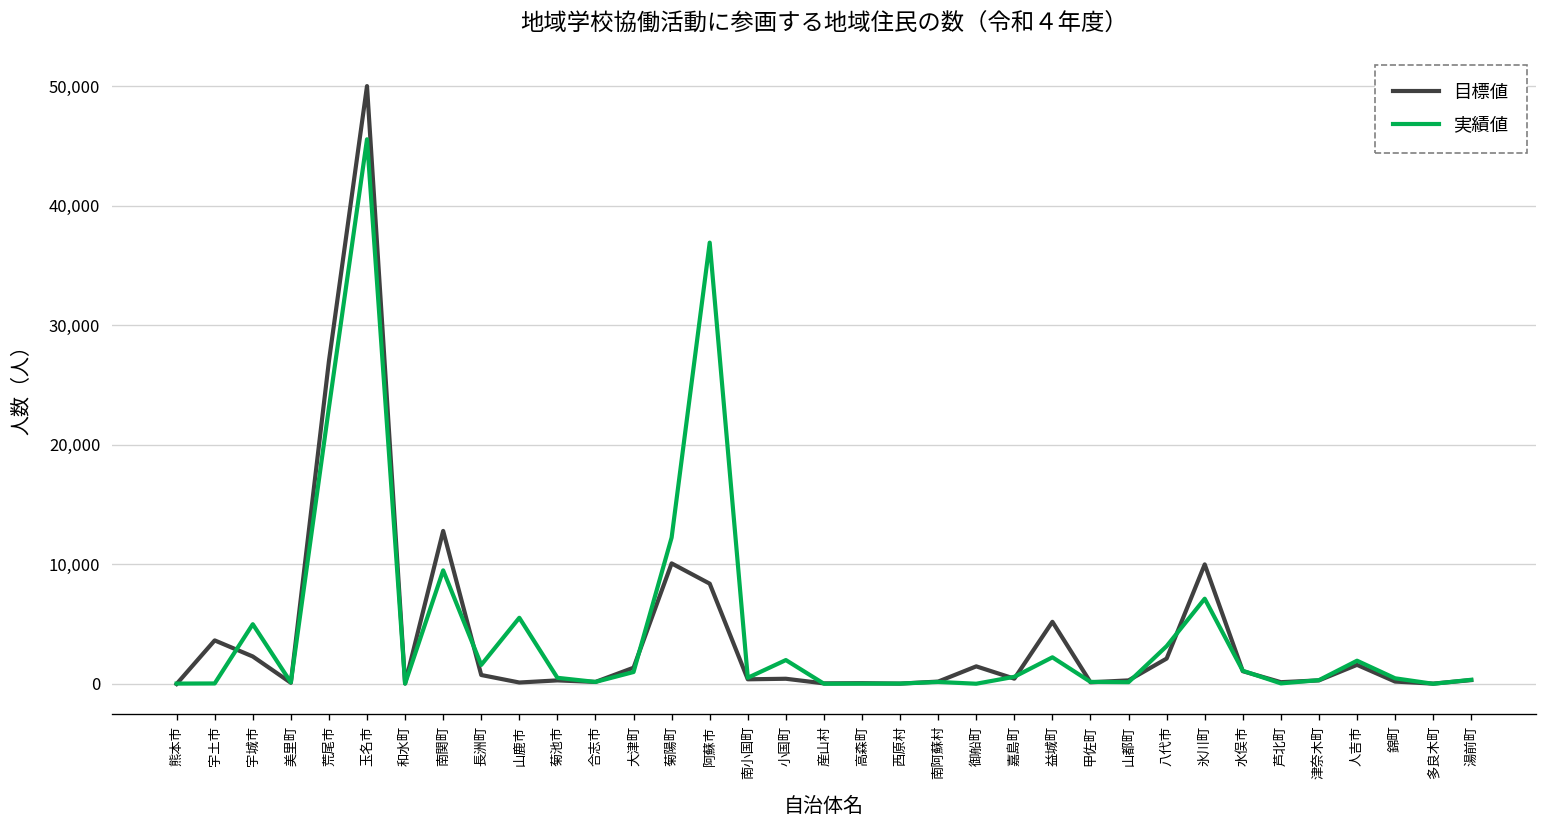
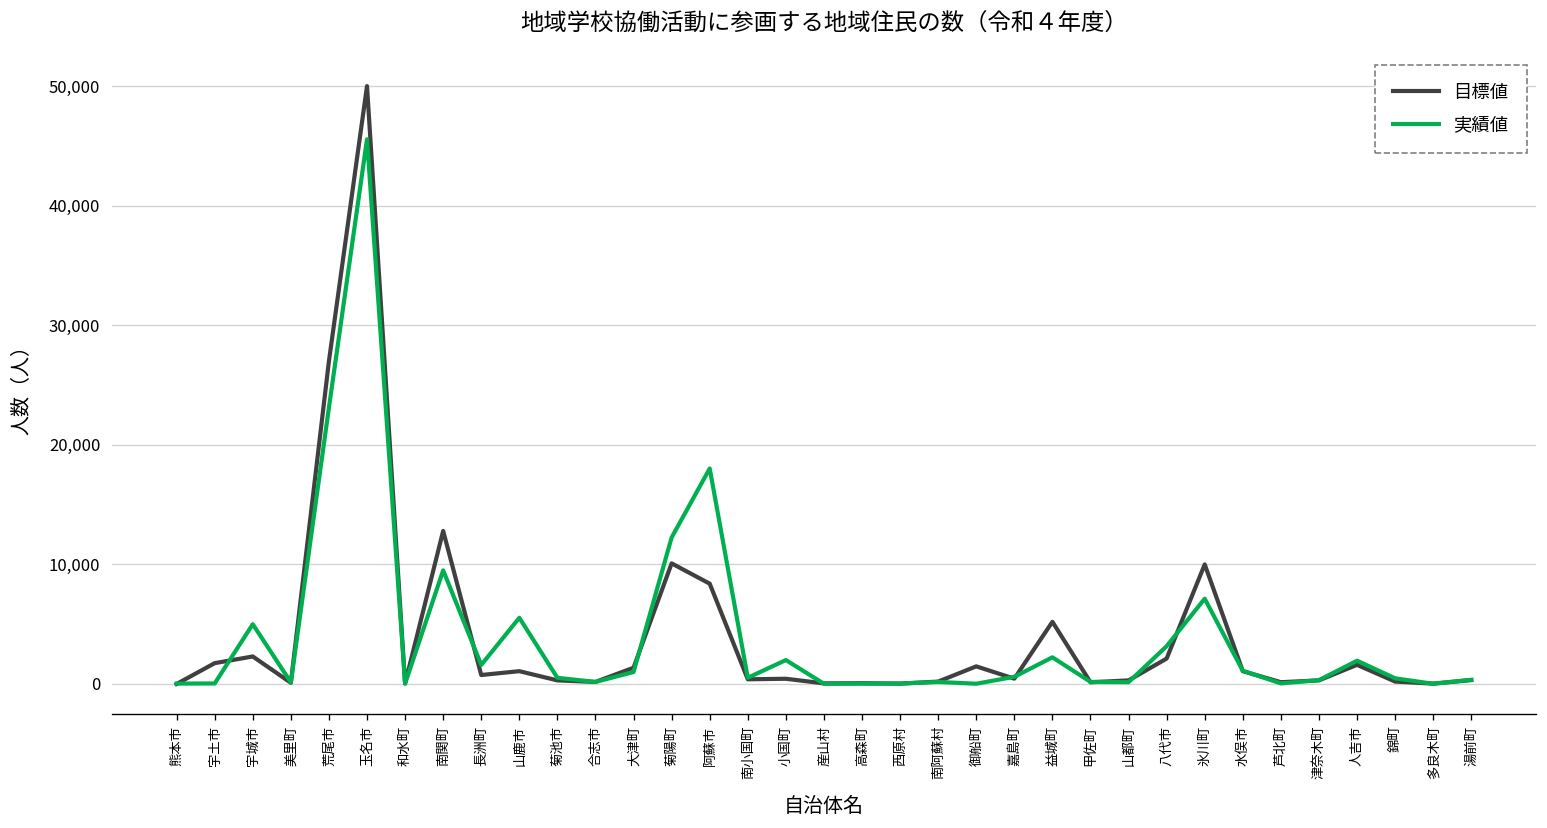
  {
    "目標値": {
-     "宇土市": "4,000",
+     "宇土市": "2,000",
      "宇城市": "2,000",
      "荒尾市": "27,000",
      "玉名市": "50,000",
      "南関町": "13,000",
      "長洲町": "1,000",
-     "山鹿市": "0",
+     "山鹿市": "1,000",
      "大津町": "1,000",
      "菊陽町": "10,000",
      "阿蘇市": "8,000",
      "小国町": "0",
      "御船町": "1,000",
      "益城町": "5,000",
      "八代市": "2,000",
      "氷川町": "10,000",
      "人吉市": "2,000",
      "錦町": "0"
    },
    "実績値": {
      "宇土市": "0",
      "宇城市": "5,000",
      "荒尾市": "23,000",
      "玉名市": "46,000",
      "南関町": "10,000",
      "長洲町": "2,000",
      "山鹿市": "6,000",
      "大津町": "1,000",
      "菊陽町": "12,000",
-     "阿蘇市": "37,000",
+     "阿蘇市": "18,000",
      "小国町": "2,000",
      "御船町": "0",
      "益城町": "2,000",
      "八代市": "3,000",
      "氷川町": "7,000",
      "人吉市": "2,000",
      "錦町": "0"
    }
  }
